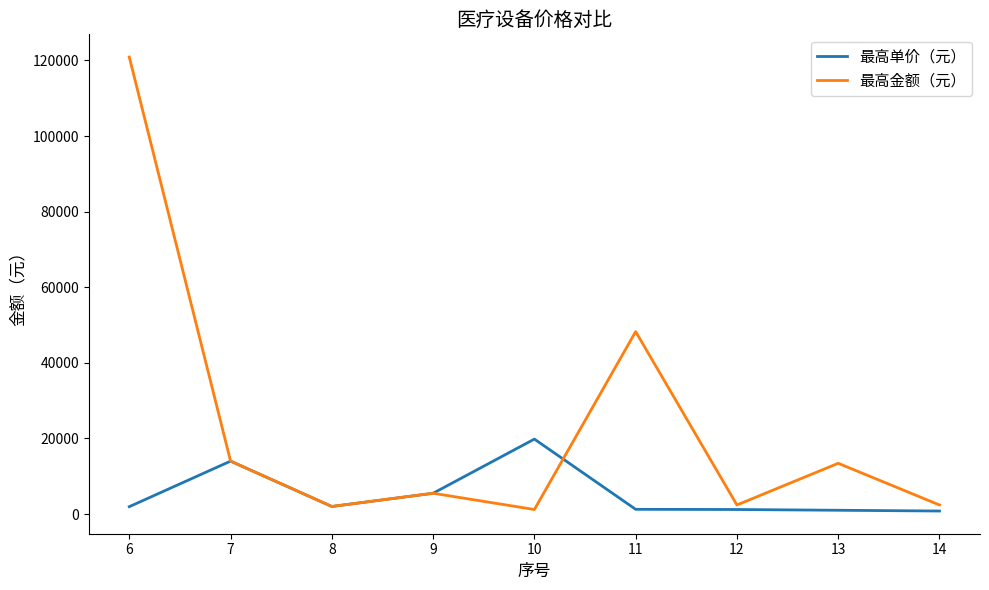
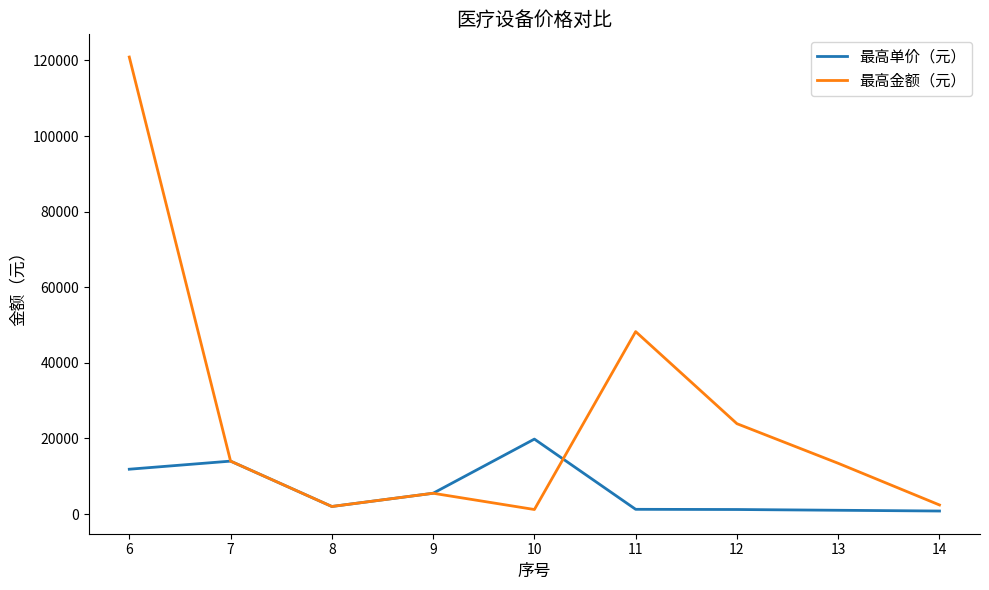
  {
    "最高单价（元）": {
-     "6": 2000,
+     "6": 12000,
      "10": 20000,
      "11": 1000,
      "12": 1000,
      "13": 1000,
      "14": 1000
    },
    "最高金额（元）": {
      "6": 121000,
      "10": 1000,
      "11": 48000,
-     "12": 2000,
+     "12": 24000,
      "13": 13000,
      "14": 2000
    }
  }
